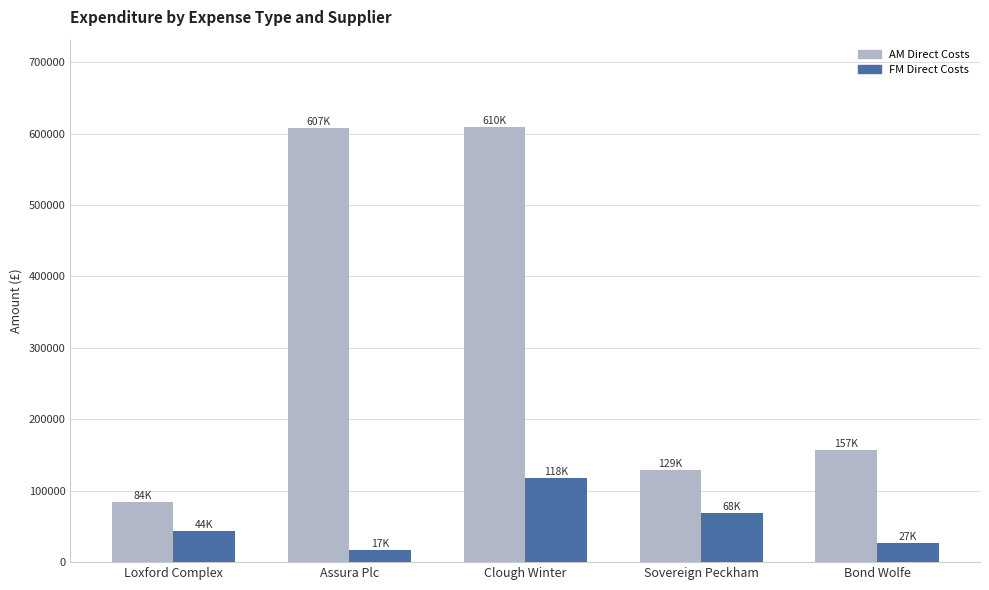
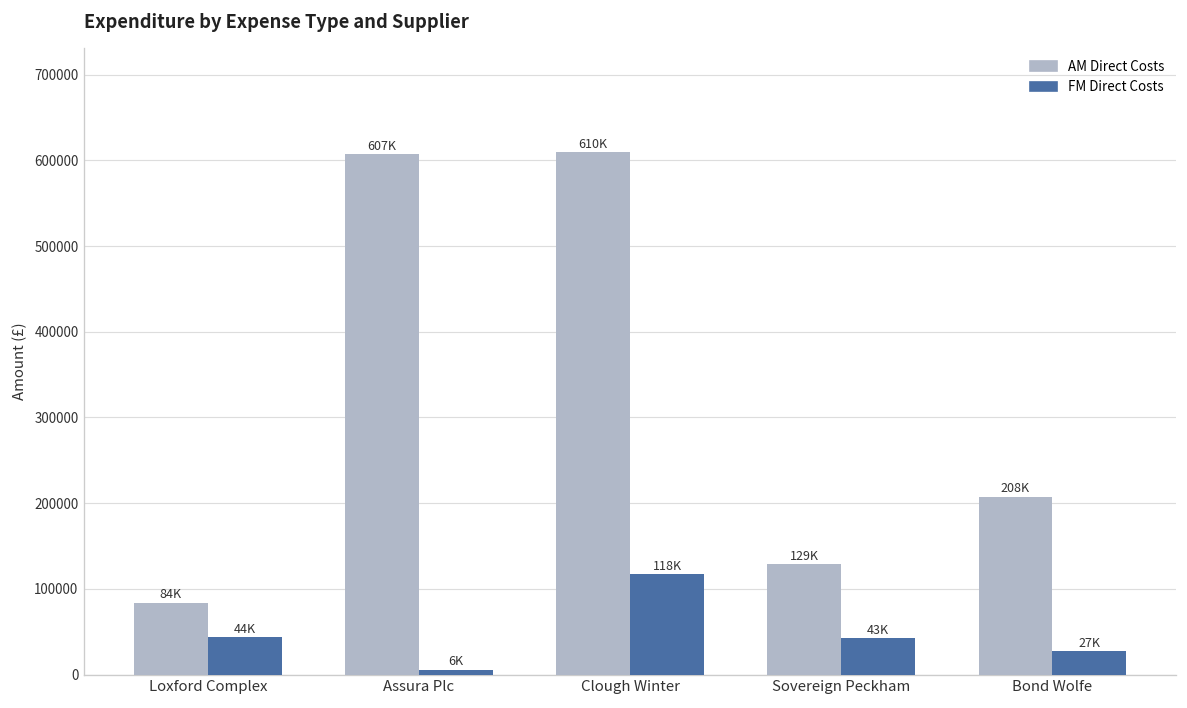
  {
    "AM Direct Costs": {
      "Loxford Complex": "84K",
      "Assura Plc": "607K",
      "Clough Winter": "610K",
      "Sovereign Peckham": "129K",
-     "Bond Wolfe": "157K"
+     "Bond Wolfe": "208K"
    },
    "FM Direct Costs": {
      "Loxford Complex": "44K",
-     "Assura Plc": "17K",
+     "Assura Plc": "6K",
      "Clough Winter": "118K",
-     "Sovereign Peckham": "68K",
+     "Sovereign Peckham": "43K",
      "Bond Wolfe": "27K"
    }
  }
